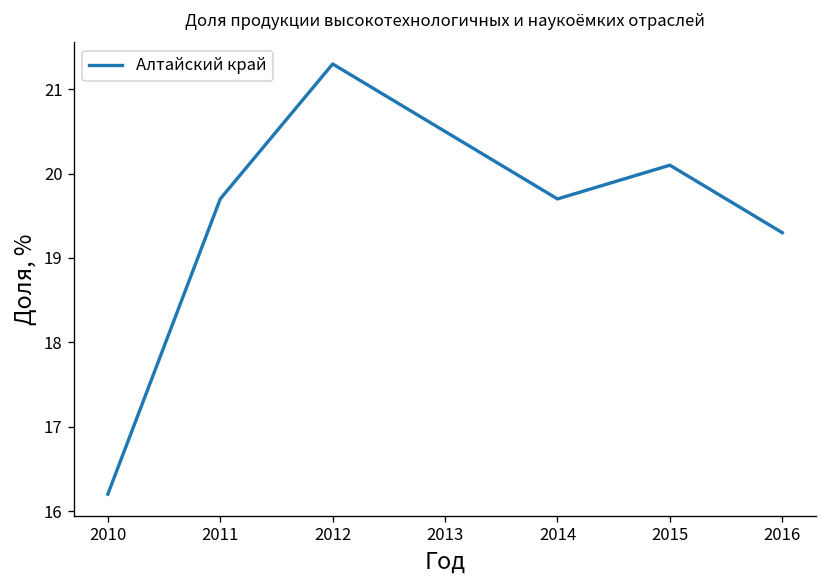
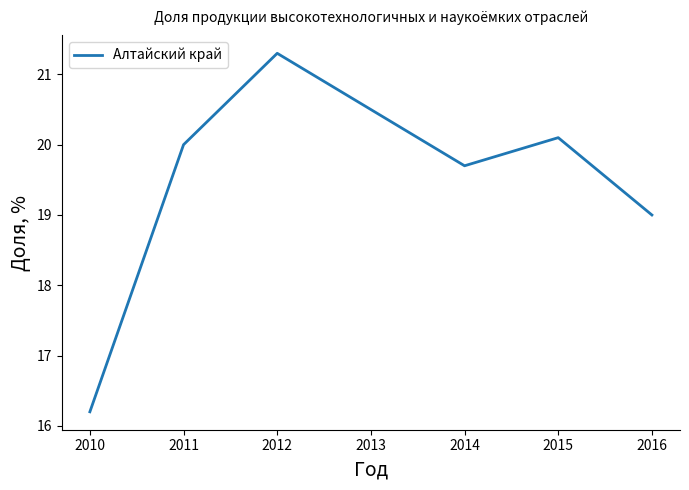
  {
    "2010": 16.2,
-   "2011": 19.7,
+   "2011": 20.0,
    "2012": 21.3,
    "2013": 20.5,
    "2014": 19.7,
    "2015": 20.1,
-   "2016": 19.3
+   "2016": 19.0
  }
